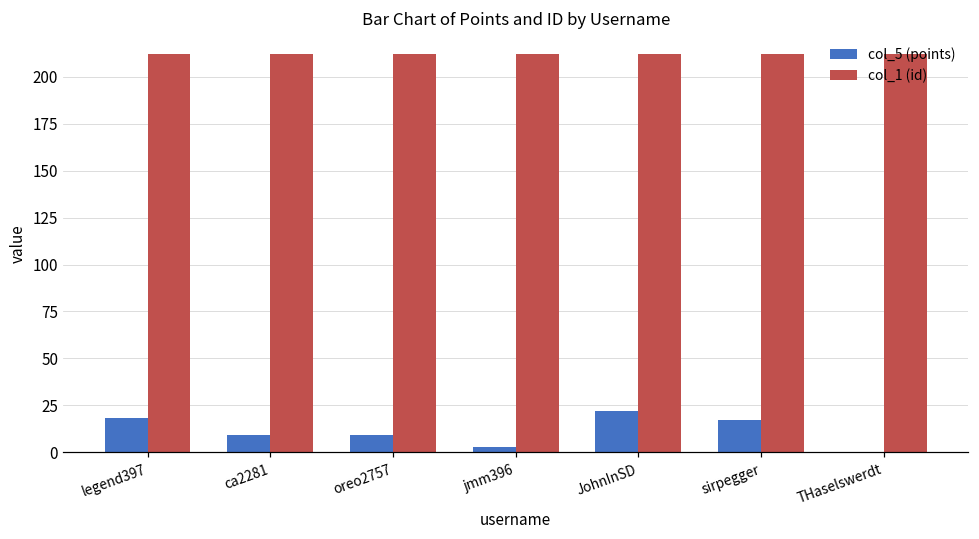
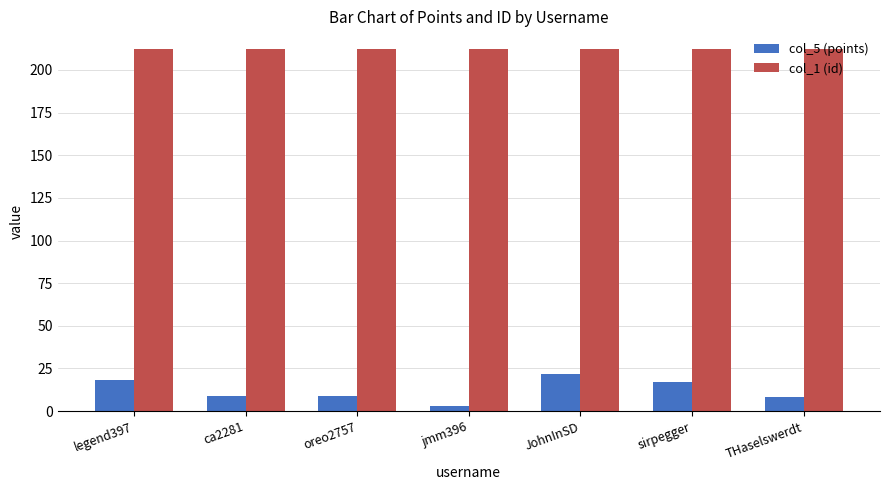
  {
    "col_5 (points)": {
      "legend397": 18,
      "ca2281": 9,
      "oreo2757": 9,
      "jmm396": 3,
      "JohnInSD": 22,
      "sirpegger": 17,
-     "THaselswerdt": 0
+     "THaselswerdt": 8
    },
    "col_1 (id)": {
      "legend397": 212,
      "ca2281": 212,
      "oreo2757": 212,
      "jmm396": 212,
      "JohnInSD": 212,
      "sirpegger": 212,
      "THaselswerdt": 212
    }
  }
